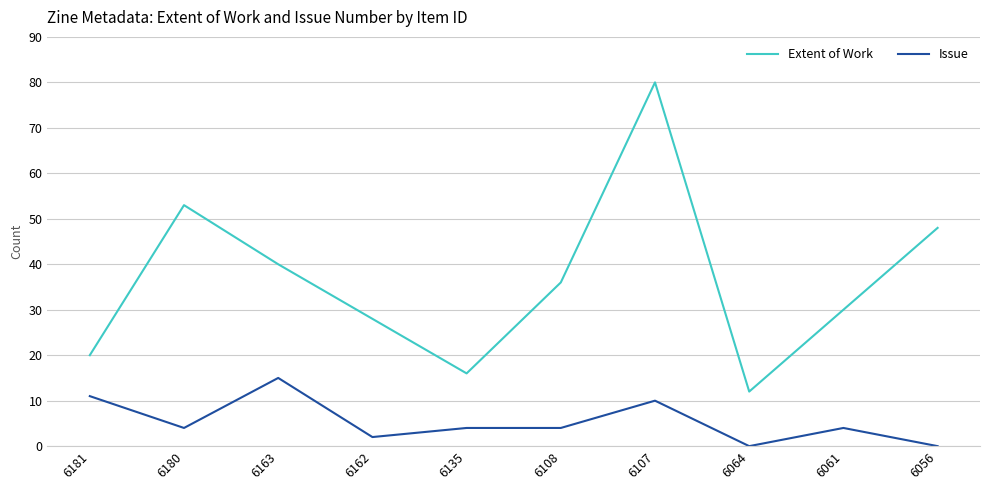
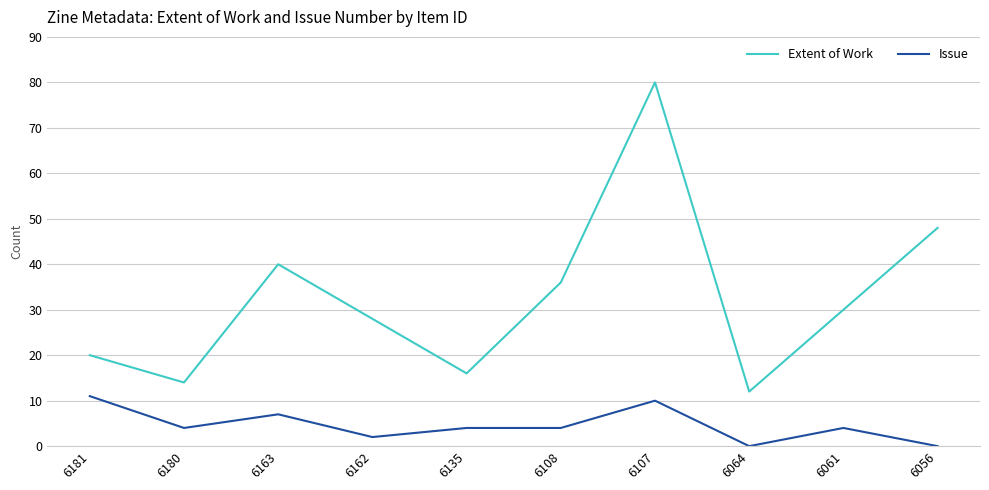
  {
    "Extent of Work": {
      "6181": 20,
-     "6180": 53,
+     "6180": 14,
      "6163": 40,
      "6162": 28,
      "6135": 16,
      "6108": 36,
      "6107": 80,
      "6064": 12,
      "6061": 30,
      "6056": 48
    },
    "Issue": {
      "6181": 11,
      "6180": 4,
-     "6163": 15,
+     "6163": 7,
      "6162": 2,
      "6135": 4,
      "6108": 4,
      "6107": 10,
      "6064": 0,
      "6061": 4,
      "6056": 0
    }
  }
